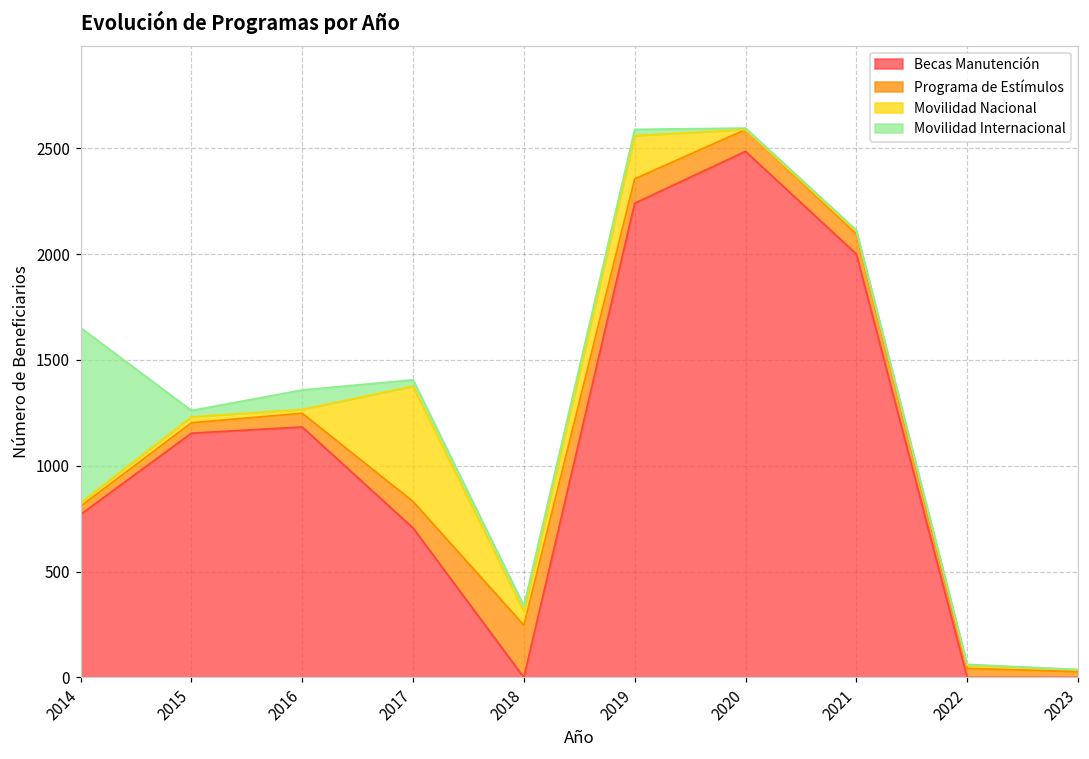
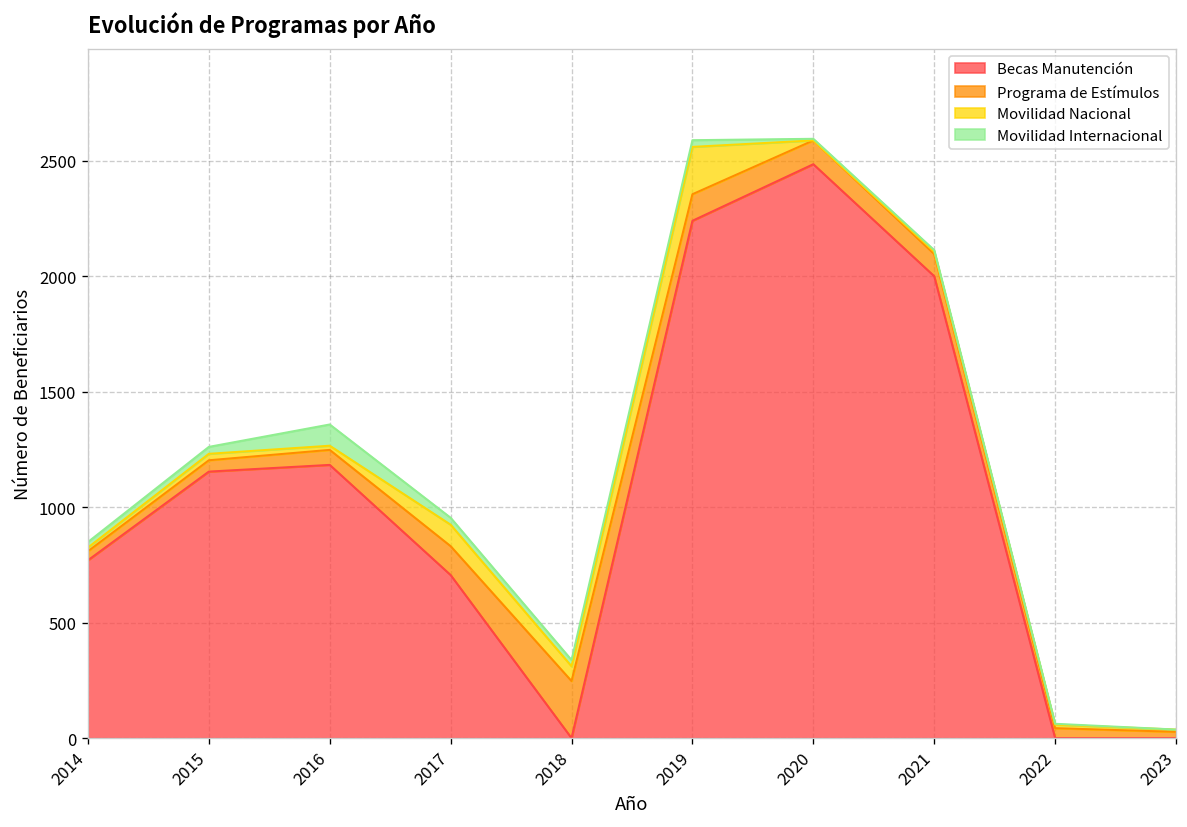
  {
    "Becas Manutención": {
      "2014": 770,
      "2015": 1150,
      "2016": 1180,
      "2017": 710,
      "2018": 0,
      "2019": 2240,
      "2020": 2490,
      "2021": 2000,
      "2022": 0,
      "2023": 0
    },
    "Programa de Estímulos": {
      "2014": 40,
      "2015": 50,
      "2016": 70,
      "2017": 130,
      "2018": 250,
      "2019": 120,
      "2022": 40
    },
    "Movilidad Nacional": {
      "2014": 20,
      "2015": 30,
      "2016": 20,
-     "2017": 550,
+     "2017": 90,
      "2018": 60,
      "2019": 210
    },
    "Movilidad Internacional": {
-     "2014": 830,
+     "2014": 20,
      "2015": 30,
      "2016": 90,
      "2017": 30,
      "2018": 30,
      "2019": 30
    }
  }
